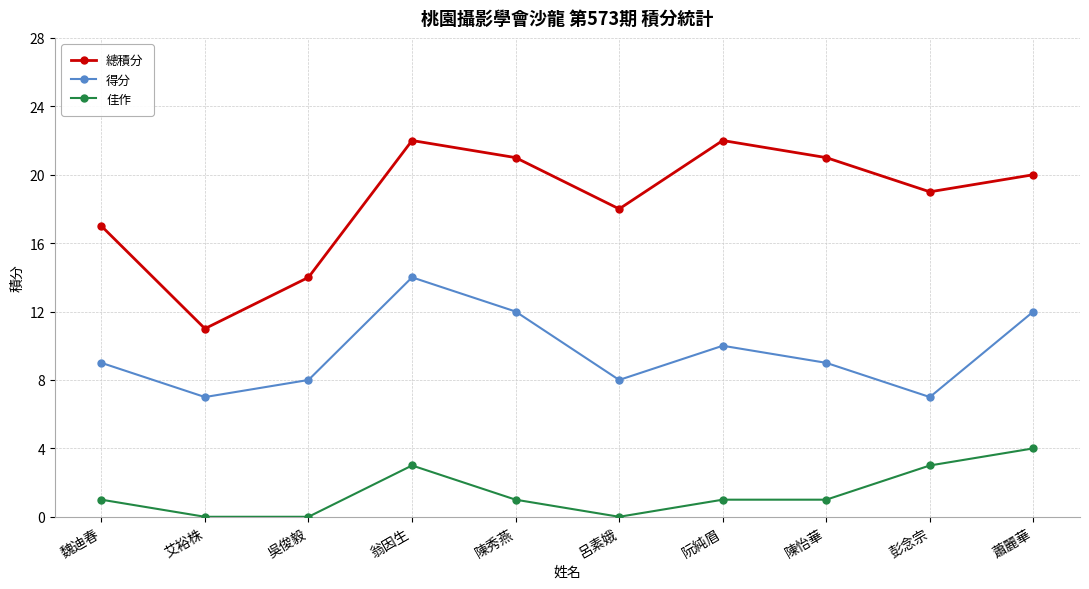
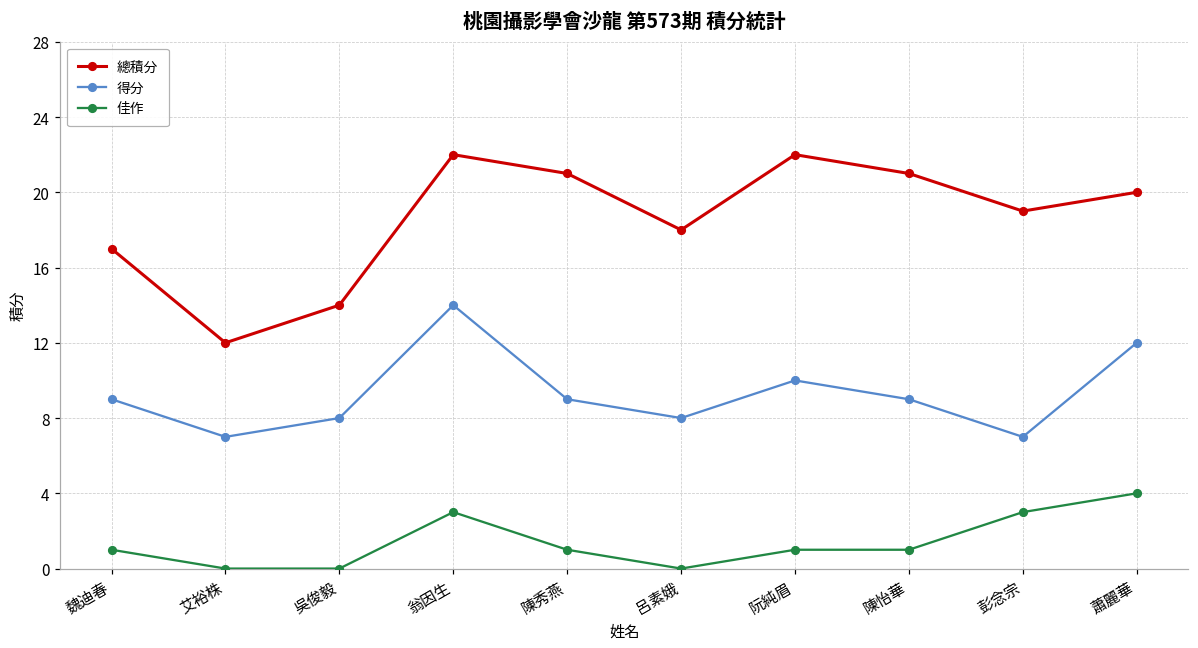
  {
    "總積分": {
      "魏迪春": 17,
-     "艾裕株": 11,
+     "艾裕株": 12,
      "吳俊毅": 14,
      "翁因生": 22,
      "陳秀燕": 21,
      "呂素娥": 18,
      "阮純眉": 22,
      "陳怡華": 21,
      "彭念宗": 19,
      "蕭麗華": 20
    },
    "得分": {
      "魏迪春": 9,
      "艾裕株": 7,
      "吳俊毅": 8,
      "翁因生": 14,
-     "陳秀燕": 12,
+     "陳秀燕": 9,
      "呂素娥": 8,
      "阮純眉": 10,
      "陳怡華": 9,
      "彭念宗": 7,
      "蕭麗華": 12
    },
    "佳作": {
      "魏迪春": 1,
      "艾裕株": 0,
      "吳俊毅": 0,
      "翁因生": 3,
      "陳秀燕": 1,
      "呂素娥": 0,
      "阮純眉": 1,
      "陳怡華": 1,
      "彭念宗": 3,
      "蕭麗華": 4
    }
  }
